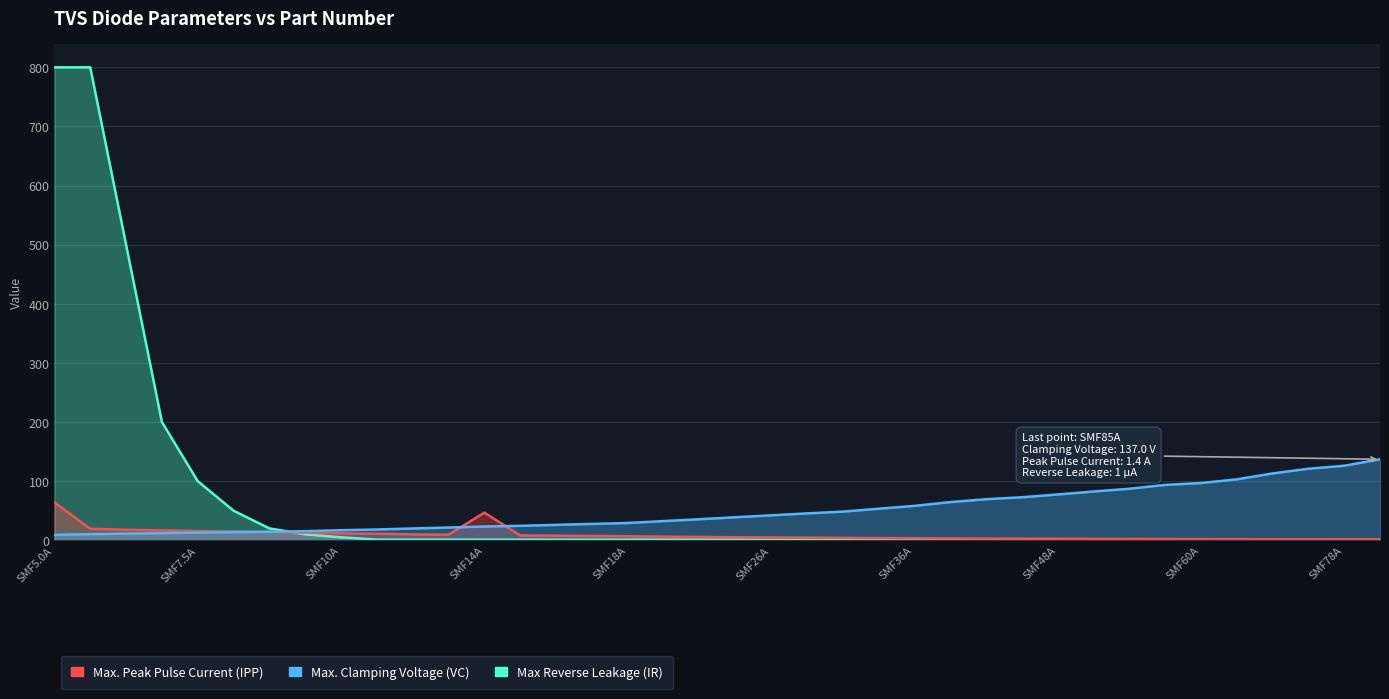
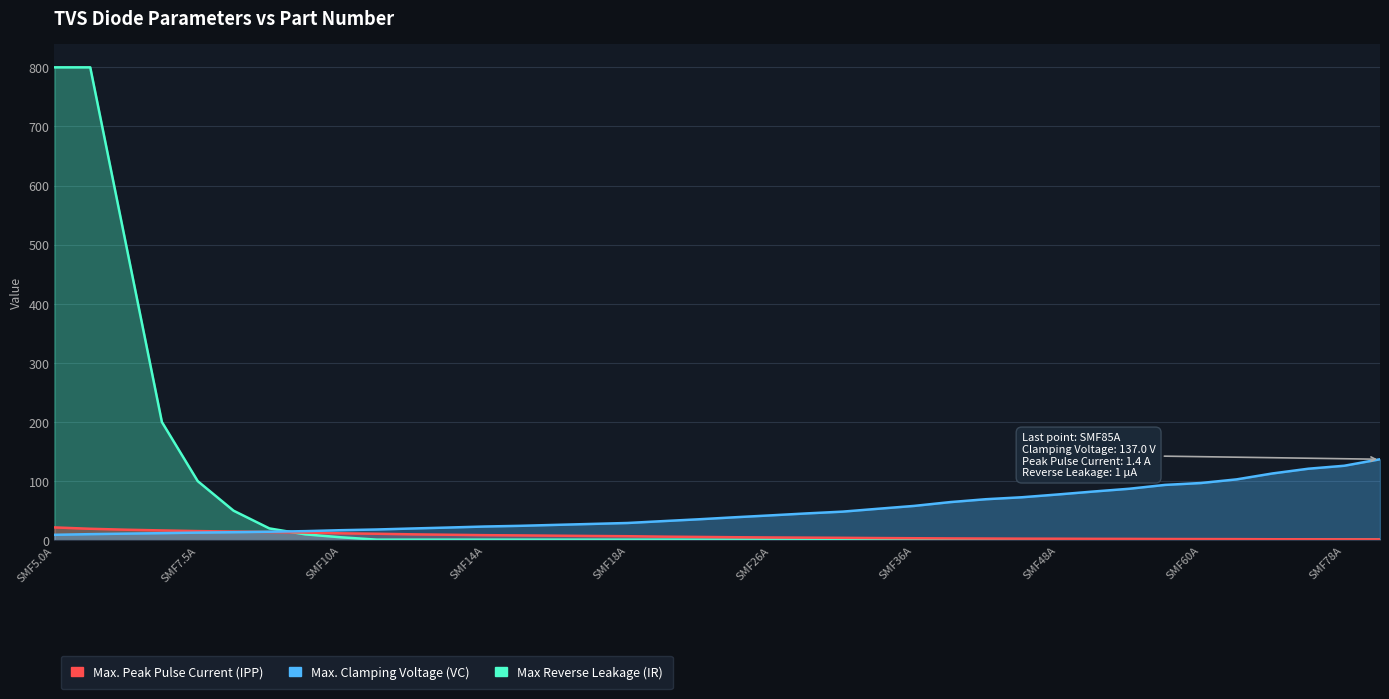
  {
    "Max. Peak Pulse Current (IPP)": {
-     "SMF5.0A": 60,
+     "SMF5.0A": 20,
      "SMF10A": 10,
-     "SMF14A": 50,
+     "SMF14A": 10,
      "SMF18A": 10
    }
  }
